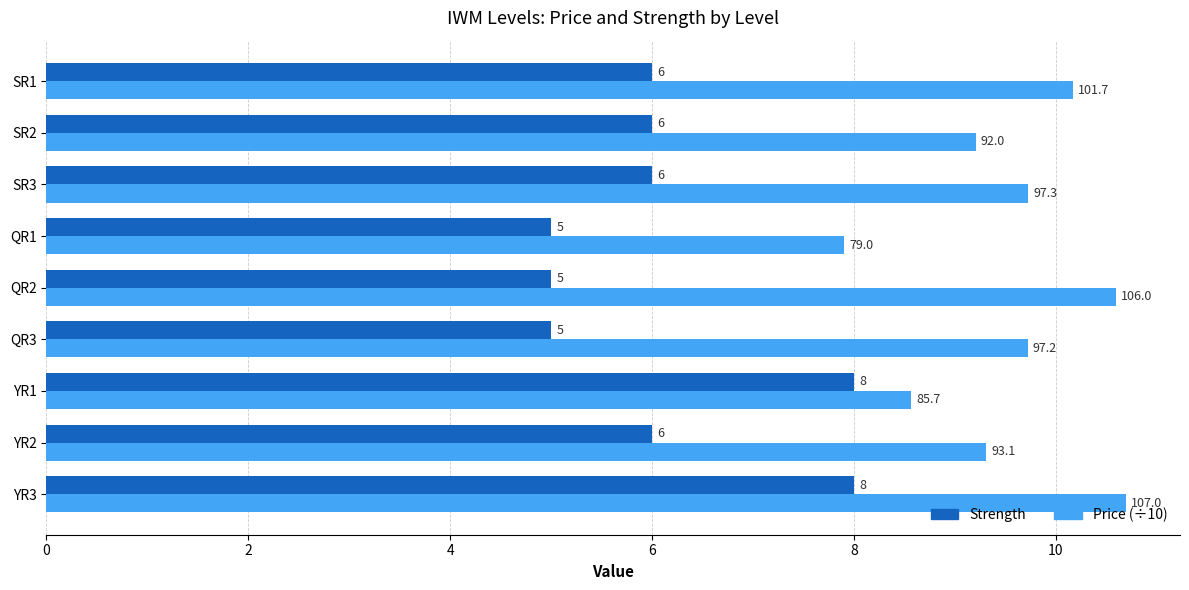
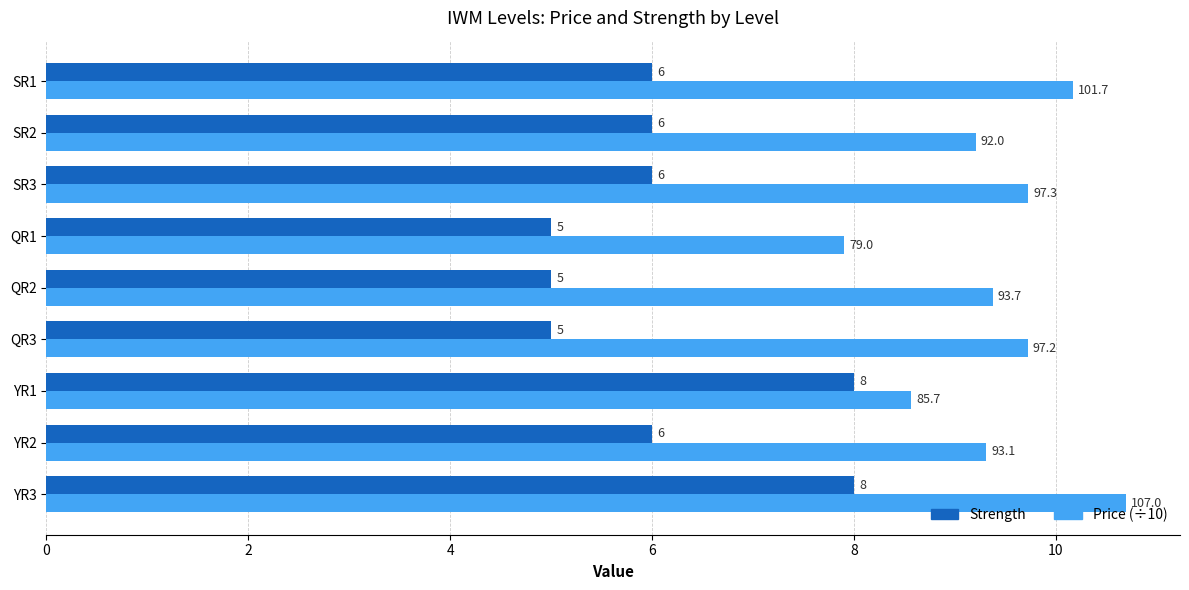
  {
    "Strength": {
      "SR1": 6,
      "SR2": 6,
      "SR3": 6,
      "QR1": 5,
      "QR2": 5,
      "QR3": 5,
      "YR1": 8,
      "YR2": 6,
      "YR3": 8
    },
    "Price (÷10)": {
-     "QR2": 106.0
+     "QR2": 93.7
    }
  }
